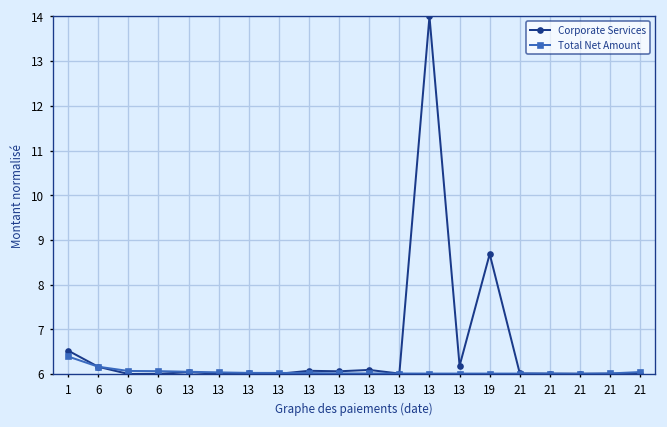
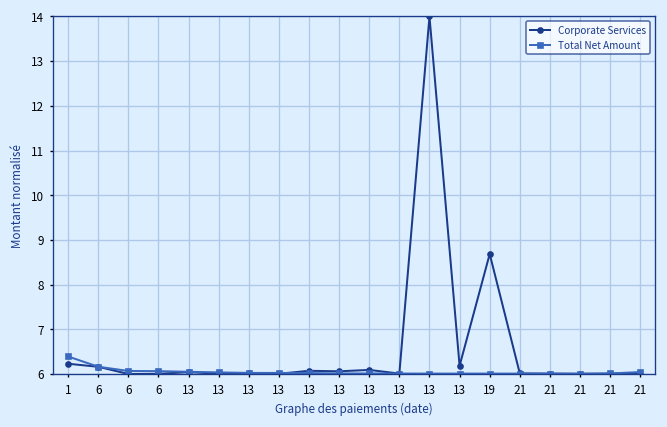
  {
    "Corporate Services": {
-     "1": 6.5,
+     "1": 6.2,
      "19": 8.7
    },
    "Total Net Amount": {
      "1": 6.4,
      "19": 6.0
    }
  }
